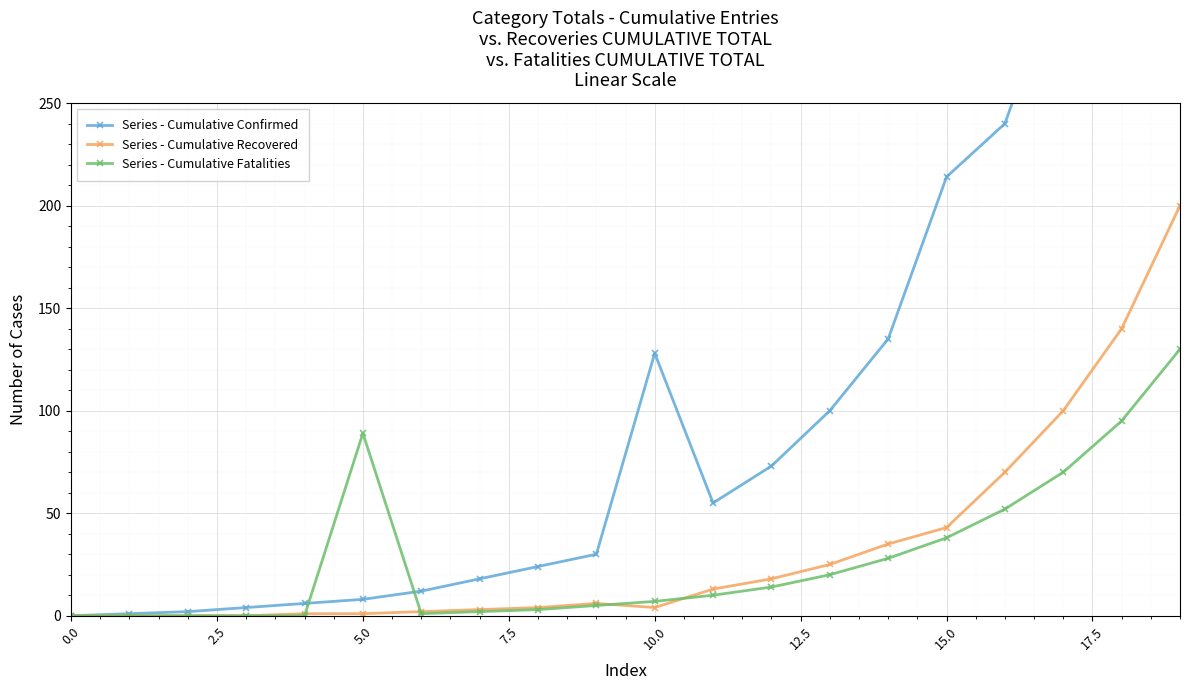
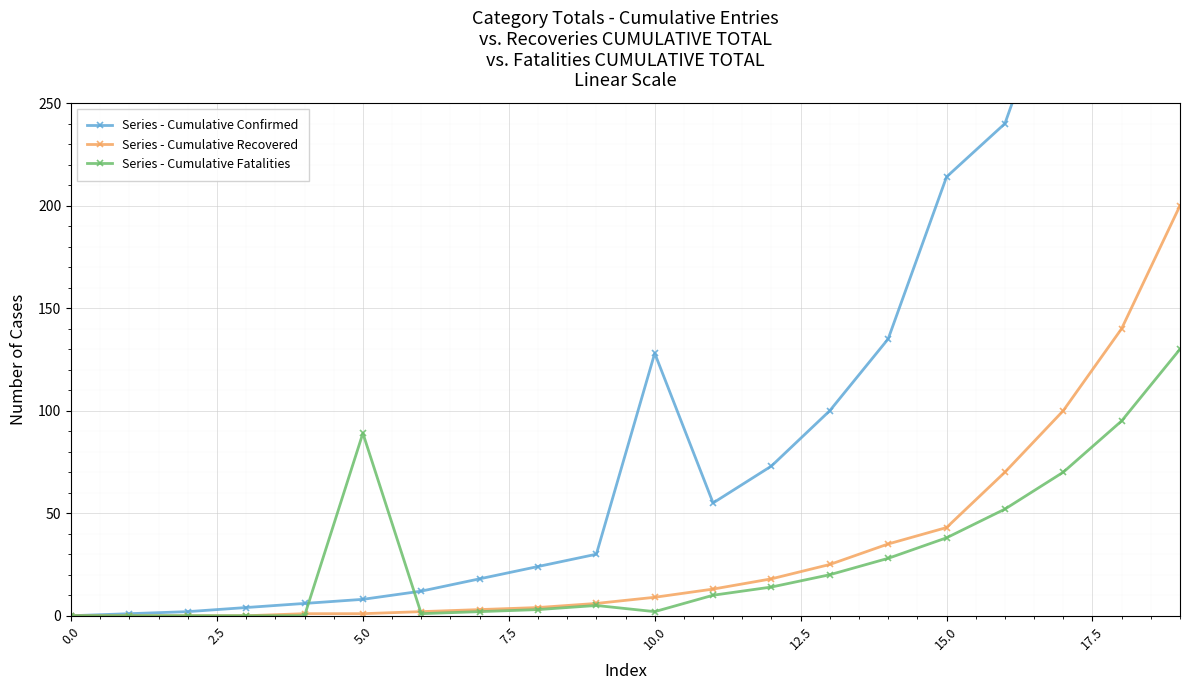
  {
    "Series - Cumulative Confirmed": {
      "5.0": 8,
      "10.0": 128,
      "15.0": 214
    },
    "Series - Cumulative Recovered": {
      "5.0": 1,
-     "10.0": 4,
+     "10.0": 9,
      "15.0": 43
    },
    "Series - Cumulative Fatalities": {
      "5.0": 89,
-     "10.0": 7,
+     "10.0": 2,
      "15.0": 38
    }
  }
